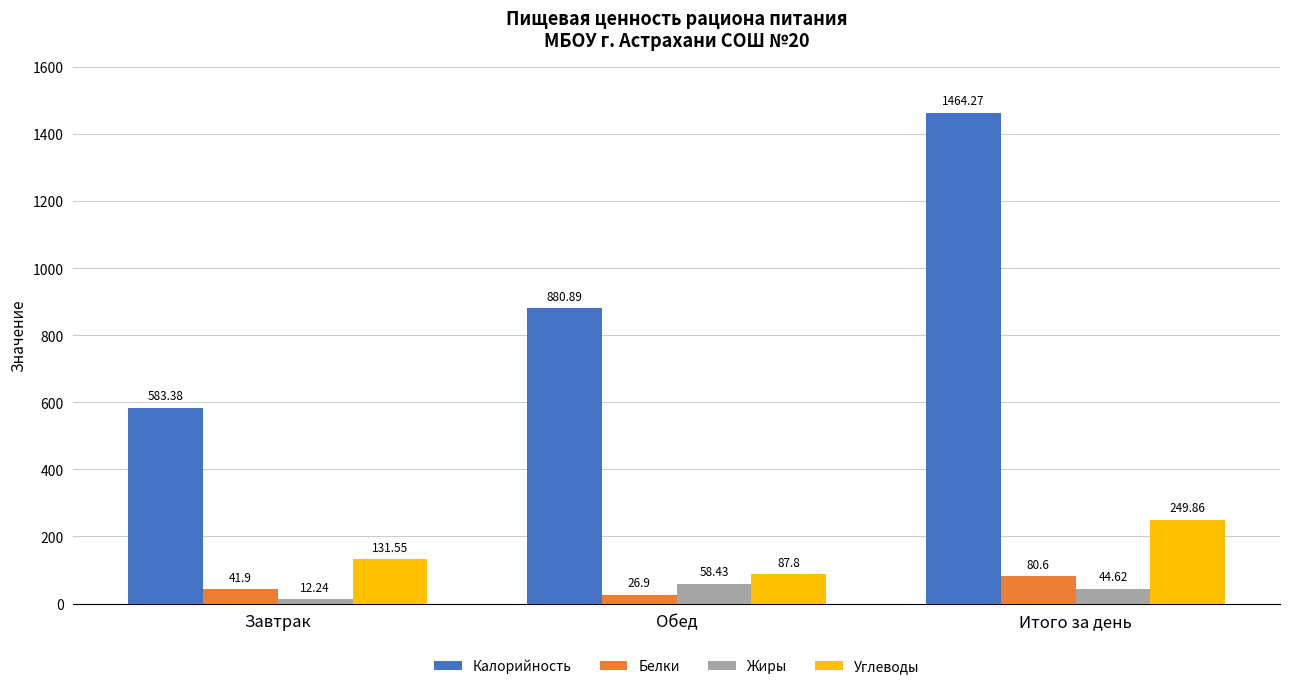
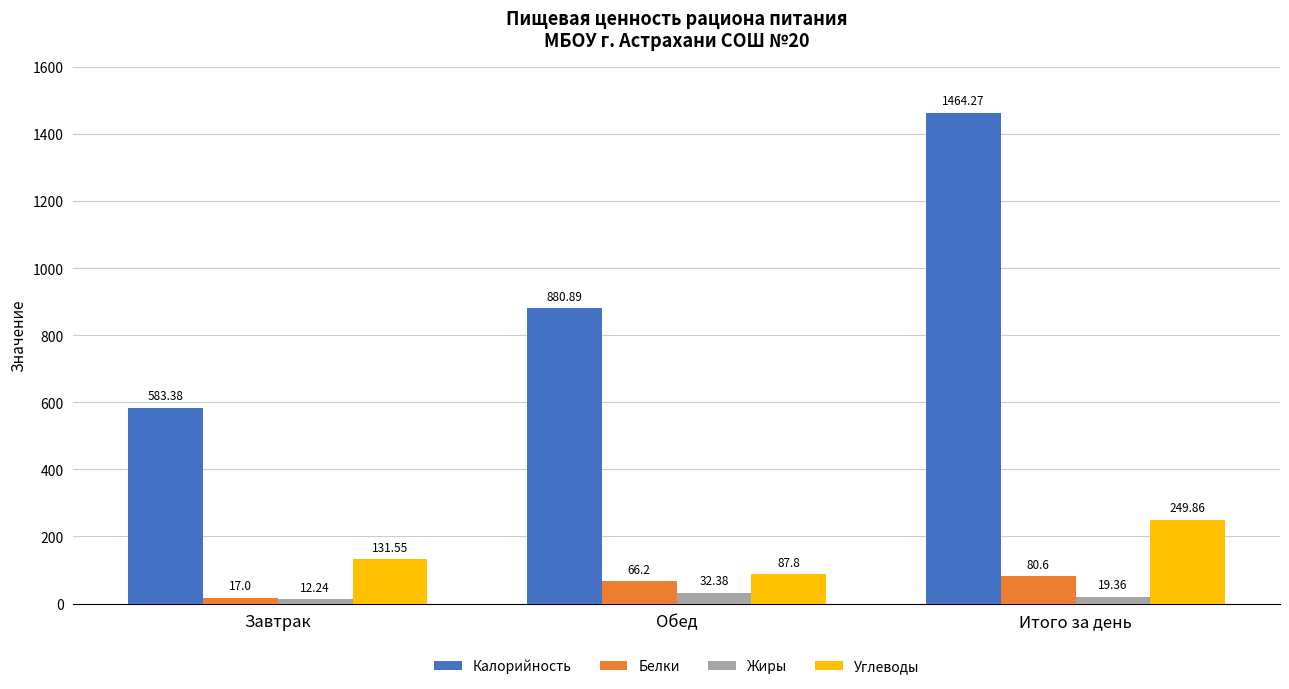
  {
    "Калорийность": {
      "Завтрак": 583.38,
      "Обед": 880.89,
      "Итого за день": 1464.27
    },
    "Белки": {
-     "Завтрак": 41.9,
-     "Обед": 26.9,
+     "Завтрак": 17.0,
+     "Обед": 66.2,
      "Итого за день": 80.6
    },
    "Жиры": {
      "Завтрак": 12.24,
-     "Обед": 58.43,
-     "Итого за день": 44.62
+     "Обед": 32.38,
+     "Итого за день": 19.36
    },
    "Углеводы": {
      "Завтрак": 131.55,
      "Обед": 87.8,
      "Итого за день": 249.86
    }
  }
